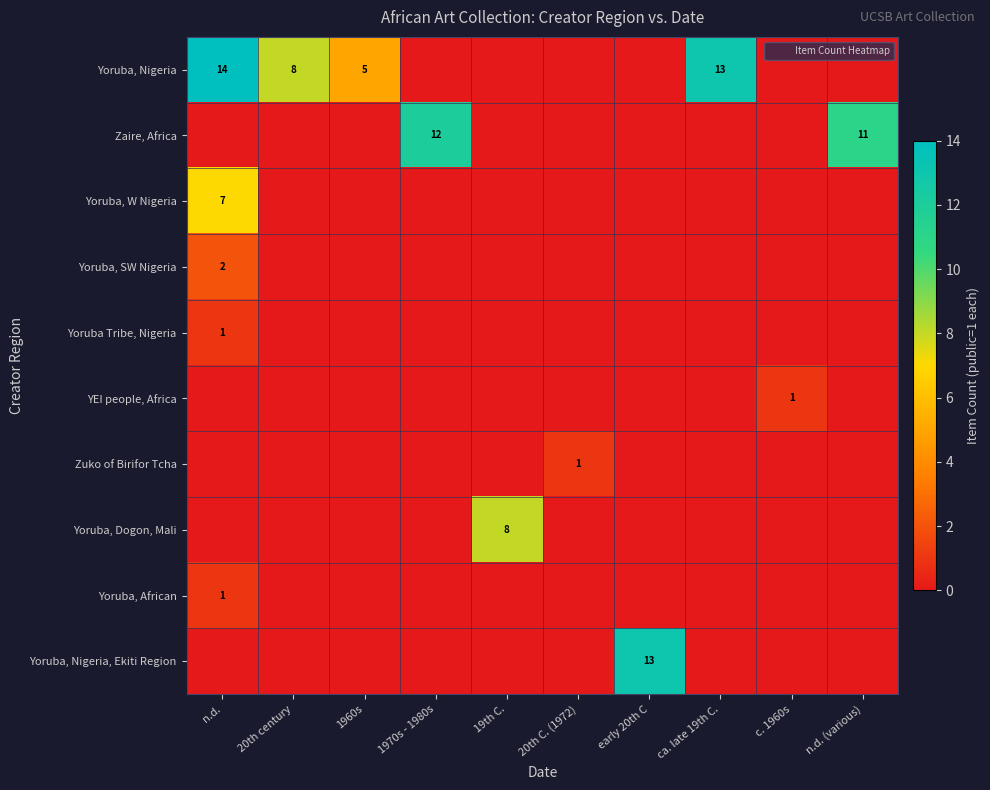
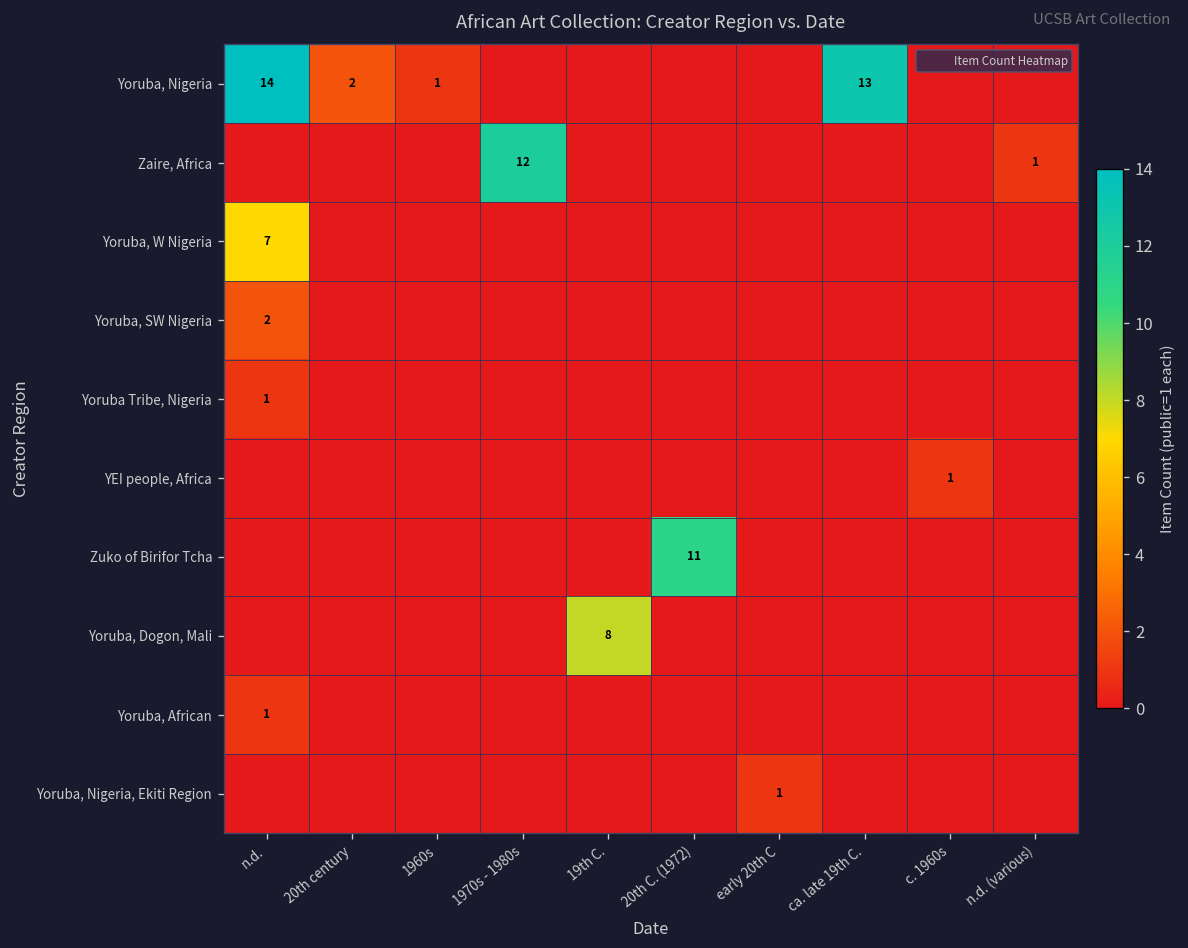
  {
    "Yoruba, Nigeria": {
      "n.d.": 14,
-     "20th century": 8,
-     "1960s": 5,
+     "20th century": 2,
+     "1960s": 1,
      "ca. late 19th C.": 13
    },
    "Zaire, Africa": {
      "1970s - 1980s": 12,
-     "n.d. (various)": 11
+     "n.d. (various)": 1
    },
    "Yoruba, W Nigeria": {
      "n.d.": 7
    },
    "Yoruba, SW Nigeria": {
      "n.d.": 2
    },
    "Yoruba Tribe, Nigeria": {
      "n.d.": 1
    },
    "YEI people, Africa": {
      "c. 1960s": 1
    },
    "Zuko of Birifor Tcha": {
-     "20th C. (1972)": 1
+     "20th C. (1972)": 11
    },
    "Yoruba, Dogon, Mali": {
      "19th C.": 8
    },
    "Yoruba, African": {
      "n.d.": 1
    },
    "Yoruba, Nigeria, Ekiti Region": {
-     "early 20th C": 13
+     "early 20th C": 1
    }
  }
